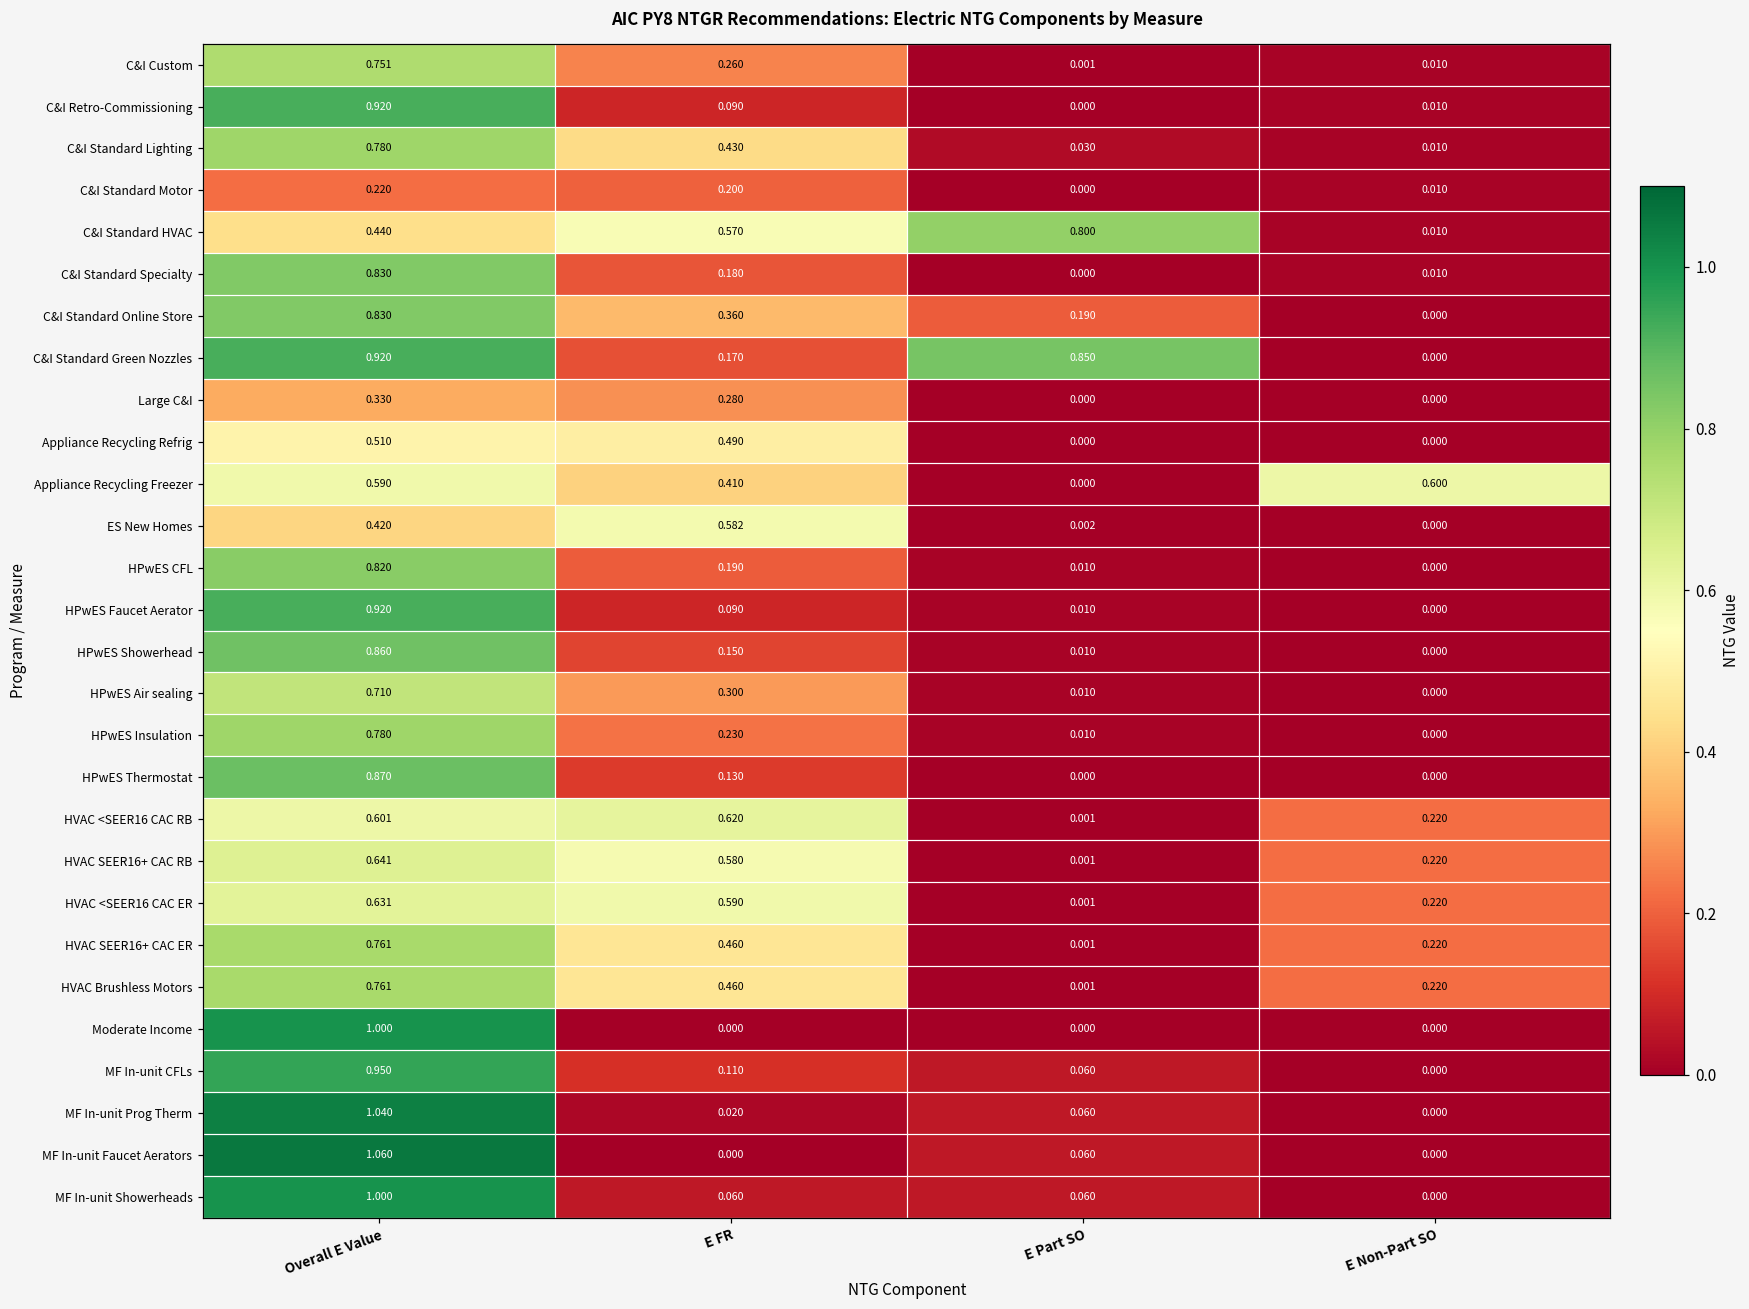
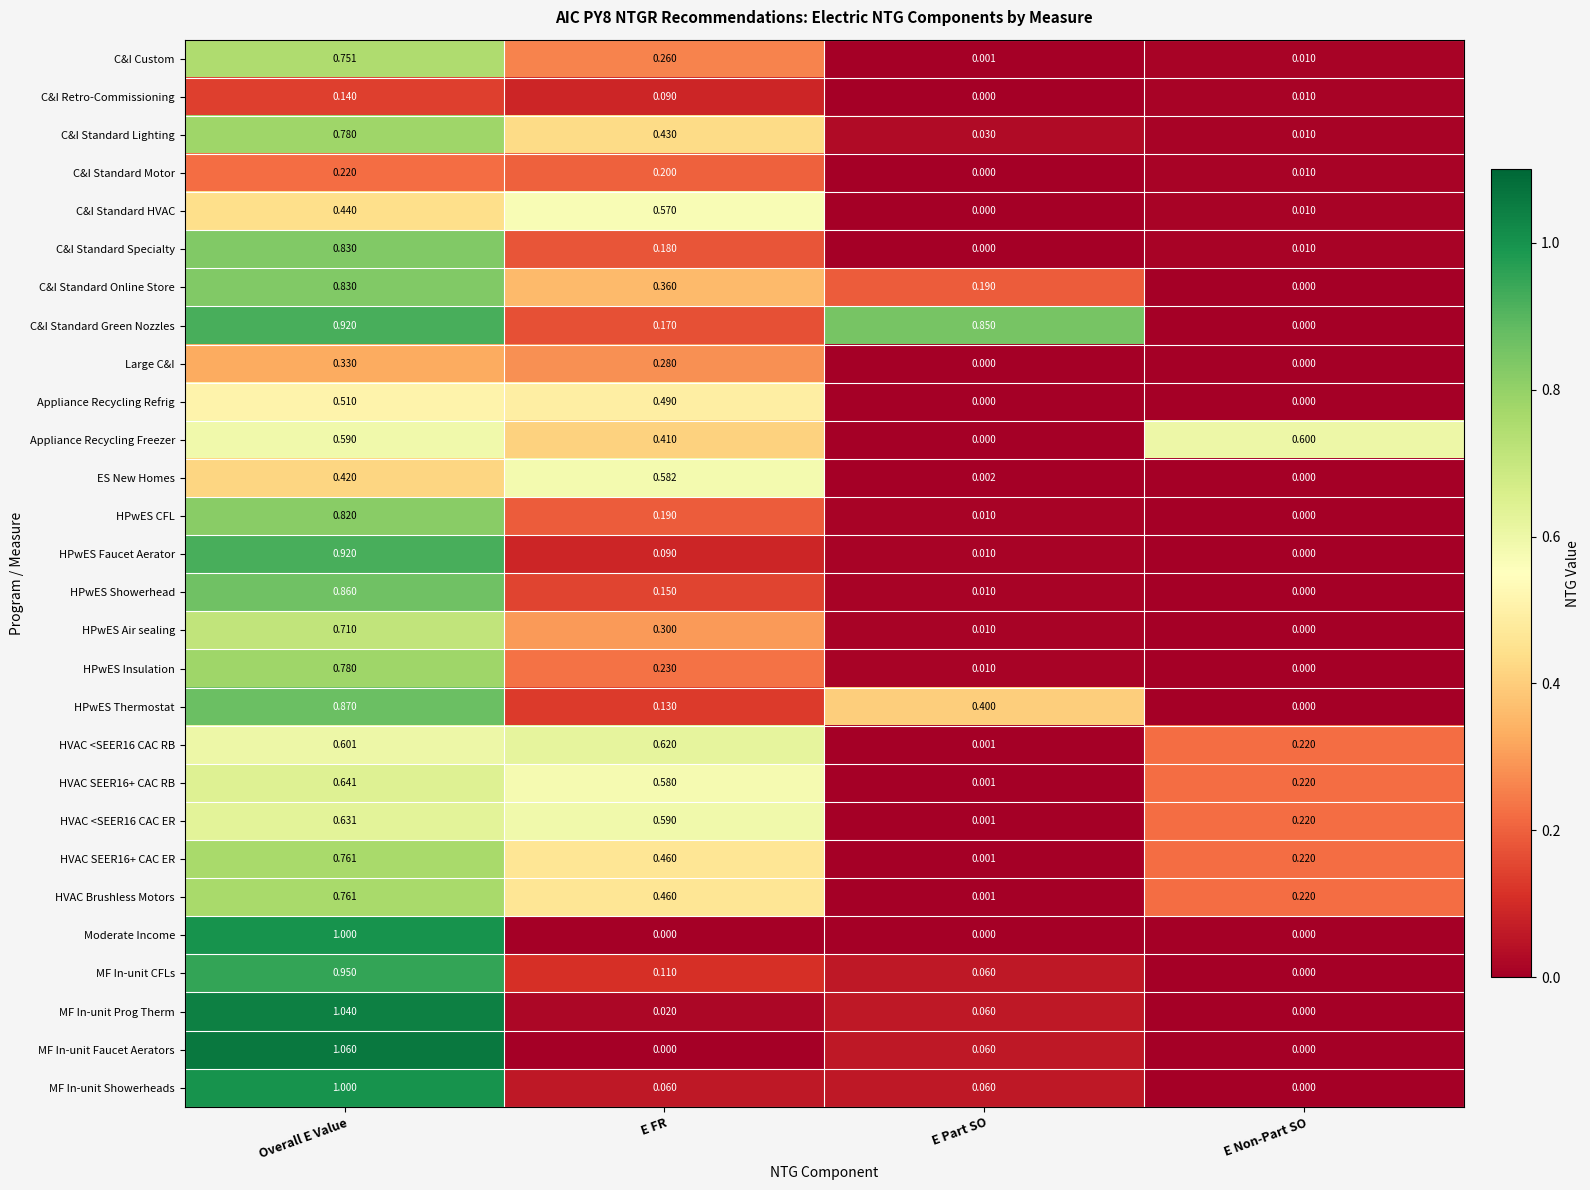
  {
    "C&I Custom": {
      "Overall E Value": 0.751,
      "E FR": 0.260,
      "E Part SO": 0.001,
      "E Non-Part SO": 0.010
    },
    "C&I Retro-Commissioning": {
-     "Overall E Value": 0.920,
+     "Overall E Value": 0.140,
      "E FR": 0.090,
      "E Part SO": 0.000,
      "E Non-Part SO": 0.010
    },
    "C&I Standard Lighting": {
      "Overall E Value": 0.780,
      "E FR": 0.430,
      "E Part SO": 0.030,
      "E Non-Part SO": 0.010
    },
    "C&I Standard Motor": {
      "Overall E Value": 0.220,
      "E FR": 0.200,
      "E Part SO": 0.000,
      "E Non-Part SO": 0.010
    },
    "C&I Standard HVAC": {
      "Overall E Value": 0.440,
      "E FR": 0.570,
-     "E Part SO": 0.800,
+     "E Part SO": 0.000,
      "E Non-Part SO": 0.010
    },
    "C&I Standard Specialty": {
      "Overall E Value": 0.830,
      "E FR": 0.180,
      "E Part SO": 0.000,
      "E Non-Part SO": 0.010
    },
    "C&I Standard Online Store": {
      "Overall E Value": 0.830,
      "E FR": 0.360,
      "E Part SO": 0.190,
      "E Non-Part SO": 0.000
    },
    "C&I Standard Green Nozzles": {
      "Overall E Value": 0.920,
      "E FR": 0.170,
      "E Part SO": 0.850,
      "E Non-Part SO": 0.000
    },
    "Large C&I": {
      "Overall E Value": 0.330,
      "E FR": 0.280,
      "E Part SO": 0.000,
      "E Non-Part SO": 0.000
    },
    "Appliance Recycling Refrig": {
      "Overall E Value": 0.510,
      "E FR": 0.490,
      "E Part SO": 0.000,
      "E Non-Part SO": 0.000
    },
    "Appliance Recycling Freezer": {
      "Overall E Value": 0.590,
      "E FR": 0.410,
      "E Part SO": 0.000,
      "E Non-Part SO": 0.600
    },
    "ES New Homes": {
      "Overall E Value": 0.420,
      "E FR": 0.582,
      "E Part SO": 0.002,
      "E Non-Part SO": 0.000
    },
    "HPwES CFL": {
      "Overall E Value": 0.820,
      "E FR": 0.190,
      "E Part SO": 0.010,
      "E Non-Part SO": 0.000
    },
    "HPwES Faucet Aerator": {
      "Overall E Value": 0.920,
      "E FR": 0.090,
      "E Part SO": 0.010,
      "E Non-Part SO": 0.000
    },
    "HPwES Showerhead": {
      "Overall E Value": 0.860,
      "E FR": 0.150,
      "E Part SO": 0.010,
      "E Non-Part SO": 0.000
    },
    "HPwES Air sealing": {
      "Overall E Value": 0.710,
      "E FR": 0.300,
      "E Part SO": 0.010,
      "E Non-Part SO": 0.000
    },
    "HPwES Insulation": {
      "Overall E Value": 0.780,
      "E FR": 0.230,
      "E Part SO": 0.010,
      "E Non-Part SO": 0.000
    },
    "HPwES Thermostat": {
      "Overall E Value": 0.870,
      "E FR": 0.130,
-     "E Part SO": 0.000,
+     "E Part SO": 0.400,
      "E Non-Part SO": 0.000
    },
    "HVAC <SEER16 CAC RB": {
      "Overall E Value": 0.601,
      "E FR": 0.620,
      "E Part SO": 0.001,
      "E Non-Part SO": 0.220
    },
    "HVAC SEER16+ CAC RB": {
      "Overall E Value": 0.641,
      "E FR": 0.580,
      "E Part SO": 0.001,
      "E Non-Part SO": 0.220
    },
    "HVAC <SEER16 CAC ER": {
      "Overall E Value": 0.631,
      "E FR": 0.590,
      "E Part SO": 0.001,
      "E Non-Part SO": 0.220
    },
    "HVAC SEER16+ CAC ER": {
      "Overall E Value": 0.761,
      "E FR": 0.460,
      "E Part SO": 0.001,
      "E Non-Part SO": 0.220
    },
    "HVAC Brushless Motors": {
      "Overall E Value": 0.761,
      "E FR": 0.460,
      "E Part SO": 0.001,
      "E Non-Part SO": 0.220
    },
    "Moderate Income": {
      "Overall E Value": 1.000,
      "E FR": 0.000,
      "E Part SO": 0.000,
      "E Non-Part SO": 0.000
    },
    "MF In-unit CFLs": {
      "Overall E Value": 0.950,
      "E FR": 0.110,
      "E Part SO": 0.060,
      "E Non-Part SO": 0.000
    },
    "MF In-unit Prog Therm": {
      "Overall E Value": 1.040,
      "E FR": 0.020,
      "E Part SO": 0.060,
      "E Non-Part SO": 0.000
    },
    "MF In-unit Faucet Aerators": {
      "Overall E Value": 1.060,
      "E FR": 0.000,
      "E Part SO": 0.060,
      "E Non-Part SO": 0.000
    },
    "MF In-unit Showerheads": {
      "Overall E Value": 1.000,
      "E FR": 0.060,
      "E Part SO": 0.060,
      "E Non-Part SO": 0.000
    }
  }
